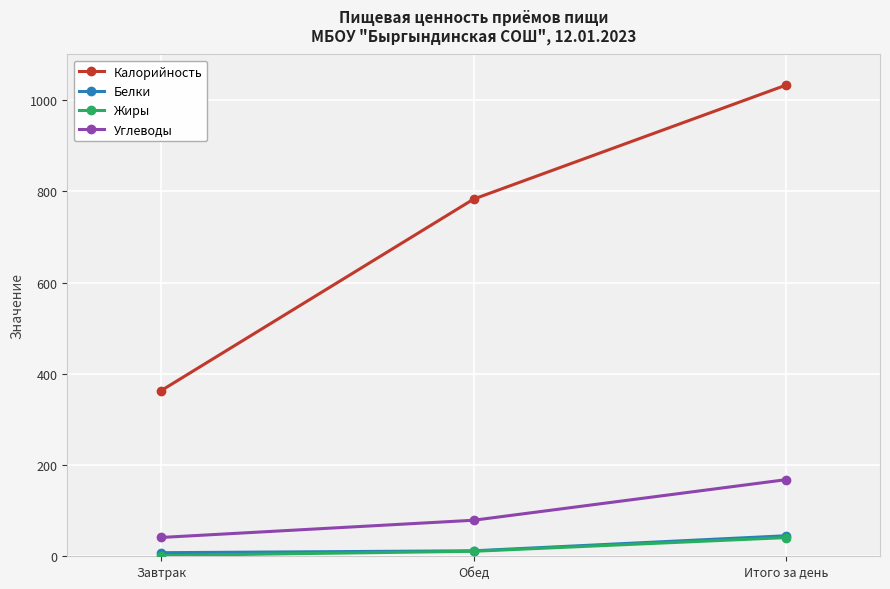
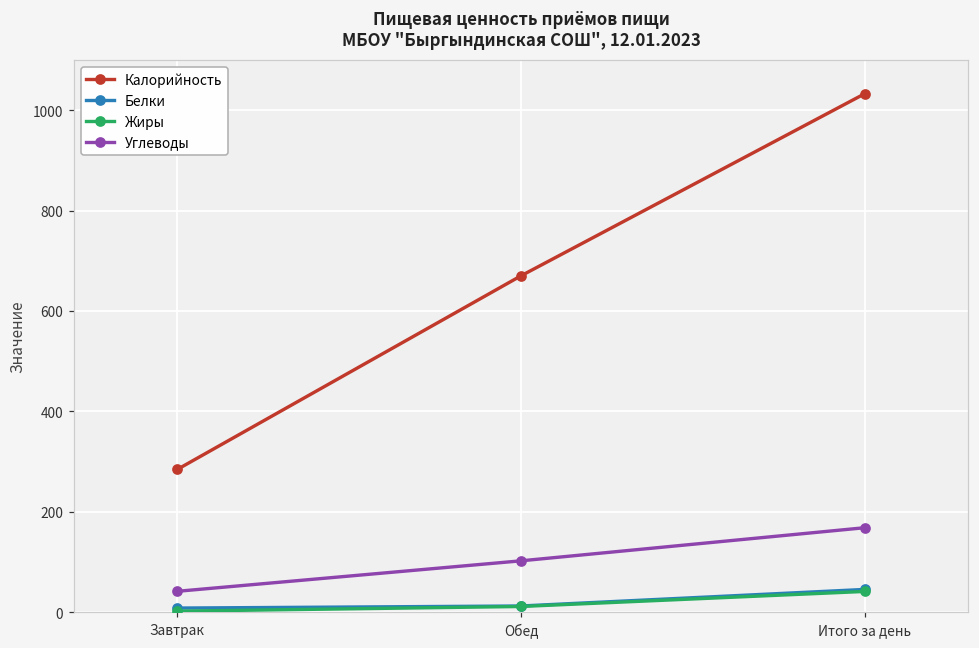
  {
    "Калорийность": {
-     "Завтрак": 360,
-     "Обед": 780,
+     "Завтрак": 280,
+     "Обед": 670,
      "Итого за день": 1030
    },
    "Белки": {
      "Завтрак": 10
    },
    "Жиры": {
      "Завтрак": 0
    },
    "Углеводы": {
      "Завтрак": 40,
-     "Обед": 80,
+     "Обед": 100,
      "Итого за день": 170
    }
  }
